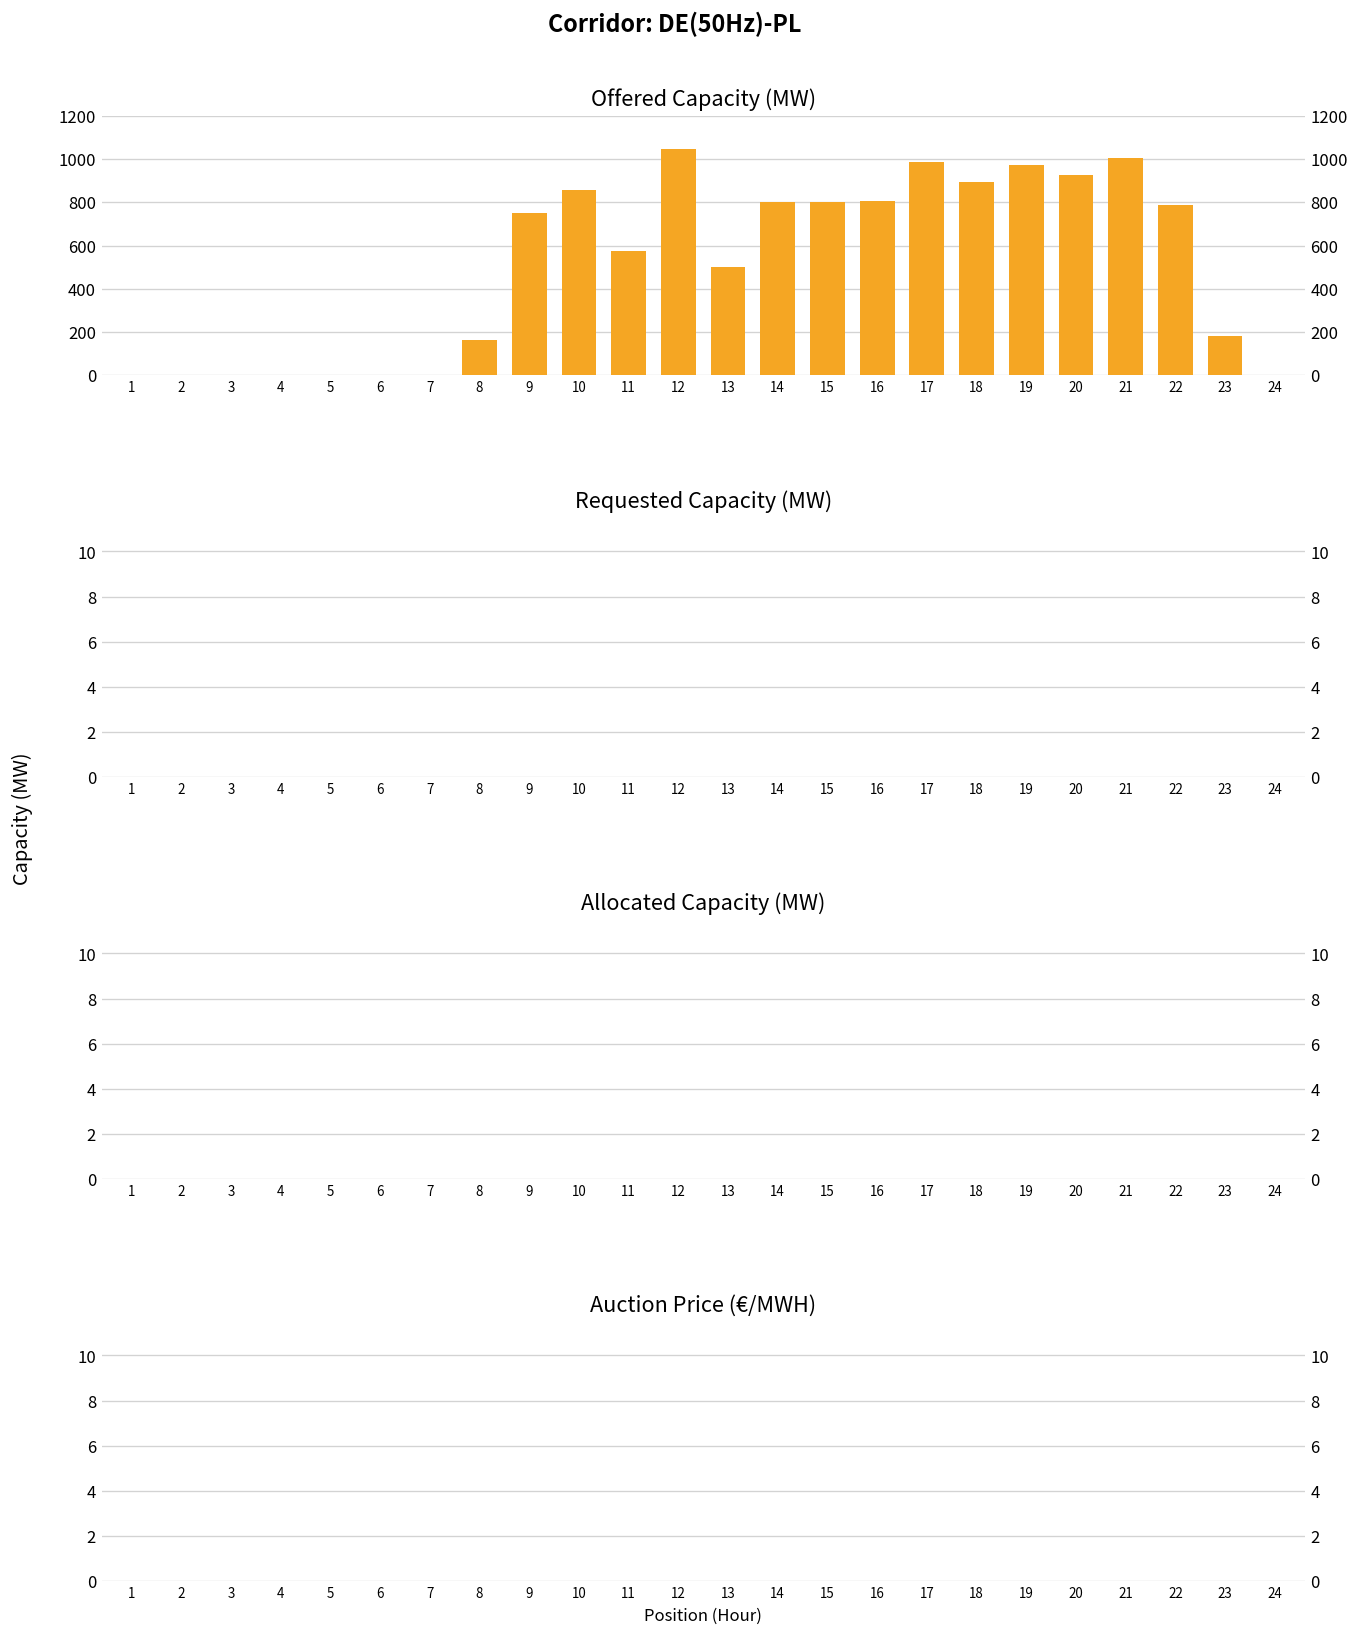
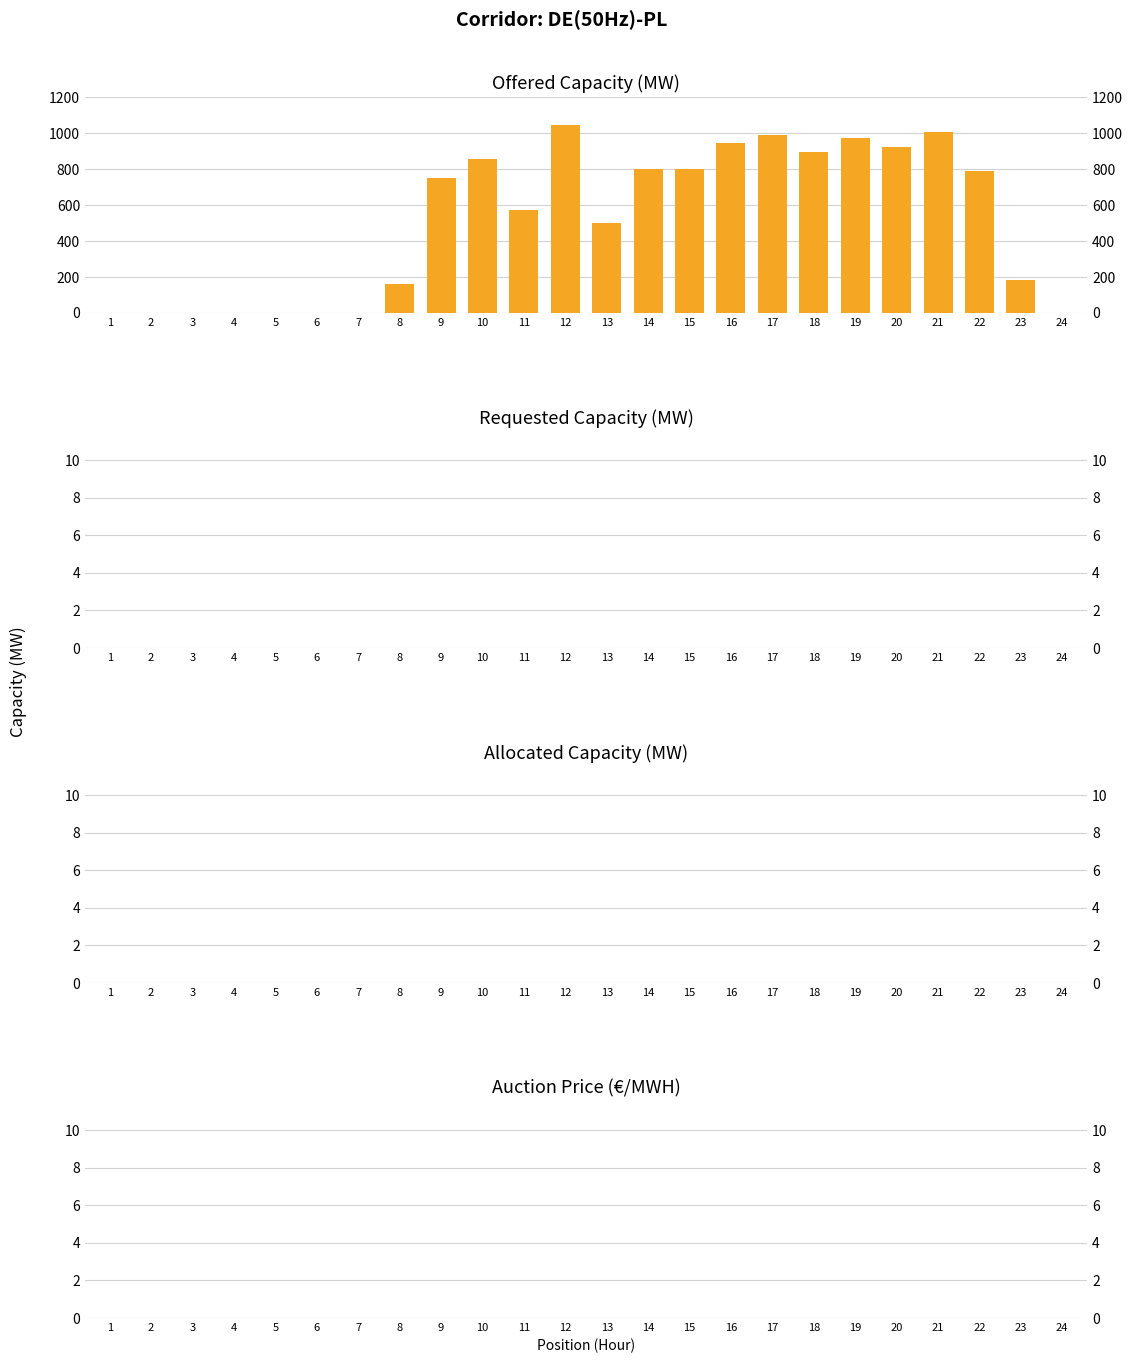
  {
    "Offered Capacity (MW)": {
      "1": 0,
      "2": 0,
      "3": 0,
      "4": 0,
      "5": 0,
      "6": 0,
      "7": 0,
      "8": 160,
      "9": 750,
      "10": 860,
      "11": 580,
      "12": 1050,
      "13": 500,
      "14": 800,
      "15": 800,
-     "16": 810,
+     "16": 950,
      "17": 990,
      "18": 900,
      "19": 970,
      "20": 930,
      "21": 1010,
      "22": 790,
      "23": 180,
      "24": 0
    },
    "Requested Capacity (MW)": {
      "1": 0.0,
      "2": 0.0,
      "3": 0.0,
      "4": 0.0,
      "5": 0.0,
      "6": 0.0,
      "7": 0.0,
      "8": 0.0,
      "9": 0.0,
      "10": 0.0,
      "11": 0.0,
      "12": 0.0,
      "13": 0.0,
      "14": 0.0,
      "15": 0.0,
      "16": 0.0,
      "17": 0.0,
      "18": 0.0,
      "19": 0.0,
      "20": 0.0,
      "21": 0.0,
      "22": 0.0,
      "23": 0.0,
      "24": 0.0
    },
    "Allocated Capacity (MW)": {
      "1": 0.0,
      "2": 0.0,
      "3": 0.0,
      "4": 0.0,
      "5": 0.0,
      "6": 0.0,
      "7": 0.0,
      "8": 0.0,
      "9": 0.0,
      "10": 0.0,
      "11": 0.0,
      "12": 0.0,
      "13": 0.0,
      "14": 0.0,
      "15": 0.0,
      "16": 0.0,
      "17": 0.0,
      "18": 0.0,
      "19": 0.0,
      "20": 0.0,
      "21": 0.0,
      "22": 0.0,
      "23": 0.0,
      "24": 0.0
    },
    "Auction Price (€/MWH)": {
      "1": 0.0,
      "2": 0.0,
      "3": 0.0,
      "4": 0.0,
      "5": 0.0,
      "6": 0.0,
      "7": 0.0,
      "8": 0.0,
      "9": 0.0,
      "10": 0.0,
      "11": 0.0,
      "12": 0.0,
      "13": 0.0,
      "14": 0.0,
      "15": 0.0,
      "16": 0.0,
      "17": 0.0,
      "18": 0.0,
      "19": 0.0,
      "20": 0.0,
      "21": 0.0,
      "22": 0.0,
      "23": 0.0,
      "24": 0.0
    }
  }
